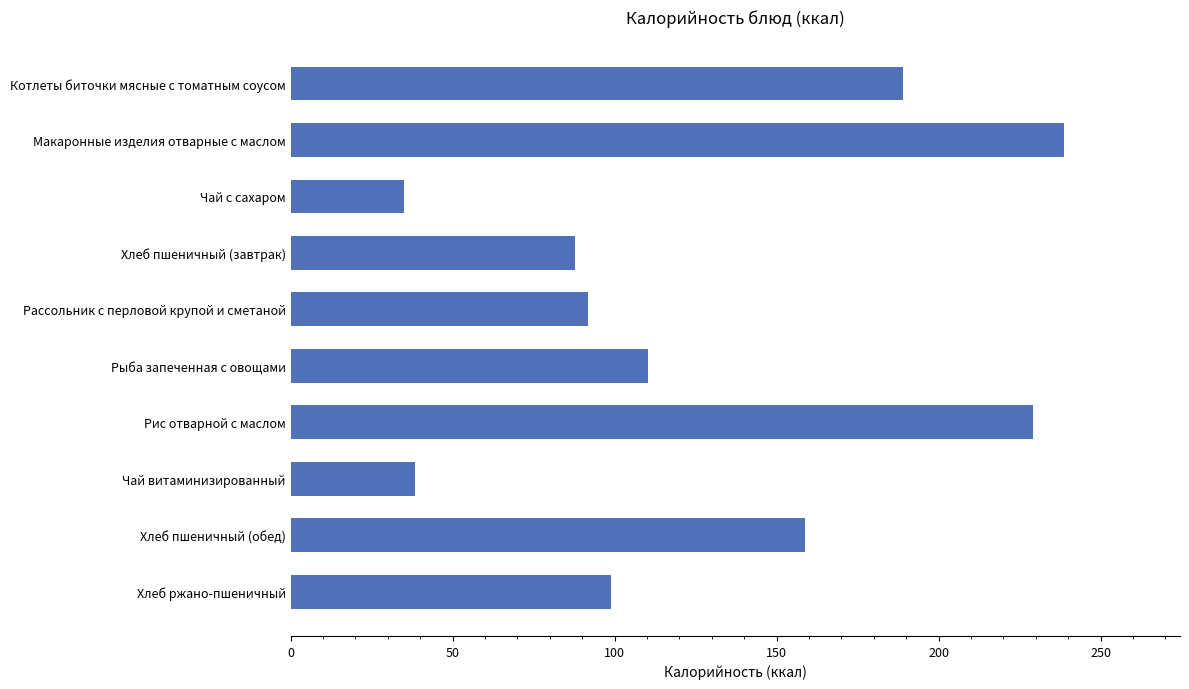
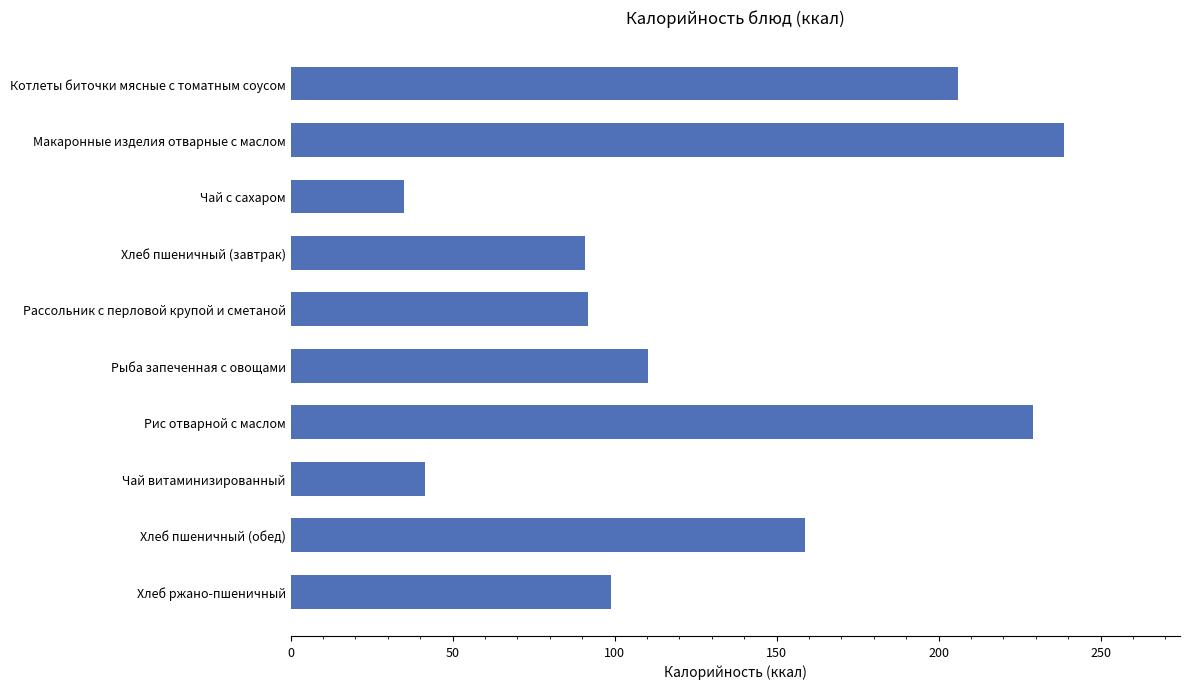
  {
-   "Котлеты биточки мясные с томатным соусом": 189,
+   "Котлеты биточки мясные с томатным соусом": 206,
    "Макаронные изделия отварные с маслом": 239,
    "Чай с сахаром": 35,
-   "Хлеб пшеничный (завтрак)": 88,
+   "Хлеб пшеничный (завтрак)": 91,
    "Рассольник с перловой крупой и сметаной": 92,
    "Рыба запеченная с овощами": 110,
    "Рис отварной с маслом": 229,
-   "Чай витаминизированный": 39,
+   "Чай витаминизированный": 42,
    "Хлеб пшеничный (обед)": 159,
    "Хлеб ржано-пшеничный": 99
  }
